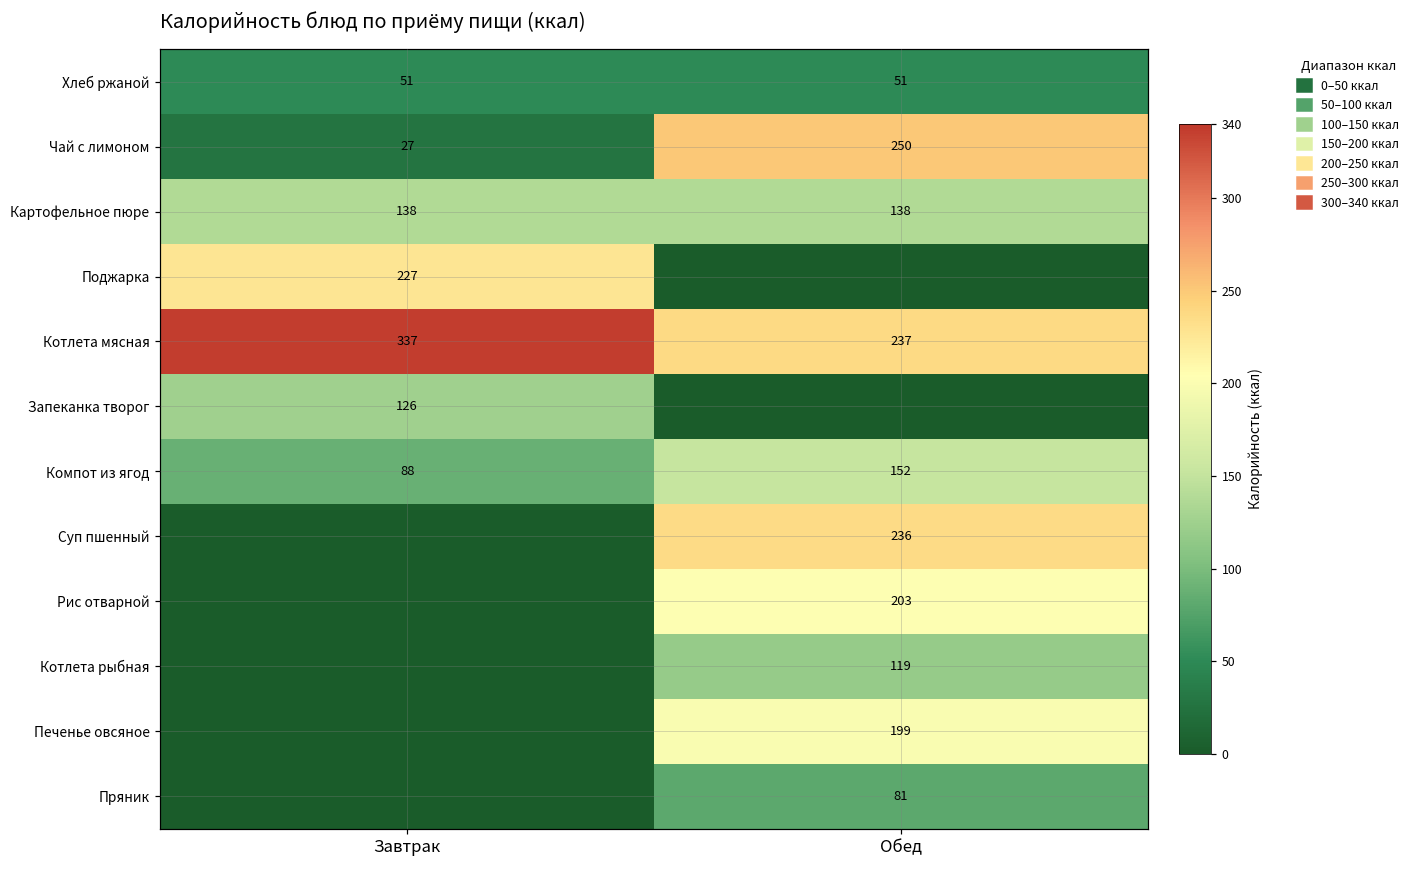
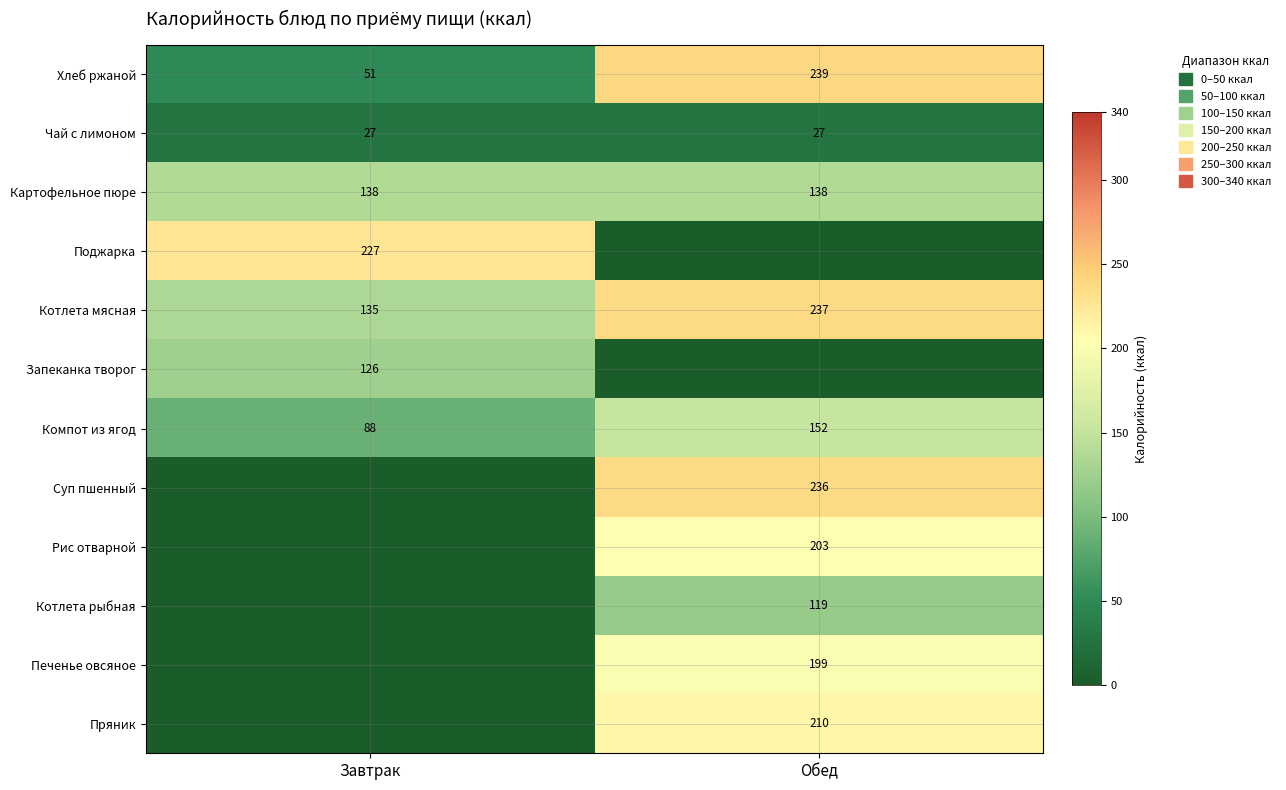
  {
    "Хлеб ржаной": {
      "Завтрак": 51,
-     "Обед": 51
+     "Обед": 239
    },
    "Чай с лимоном": {
      "Завтрак": 27,
-     "Обед": 250
+     "Обед": 27
    },
    "Картофельное пюре": {
      "Завтрак": 138,
      "Обед": 138
    },
    "Поджарка": {
      "Завтрак": 227
    },
    "Котлета мясная": {
-     "Завтрак": 337,
+     "Завтрак": 135,
      "Обед": 237
    },
    "Запеканка творог": {
      "Завтрак": 126
    },
    "Компот из ягод": {
      "Завтрак": 88,
      "Обед": 152
    },
    "Суп пшенный": {
      "Обед": 236
    },
    "Рис отварной": {
      "Обед": 203
    },
    "Котлета рыбная": {
      "Обед": 119
    },
    "Печенье овсяное": {
      "Обед": 199
    },
    "Пряник": {
-     "Обед": 81
+     "Обед": 210
    }
  }
